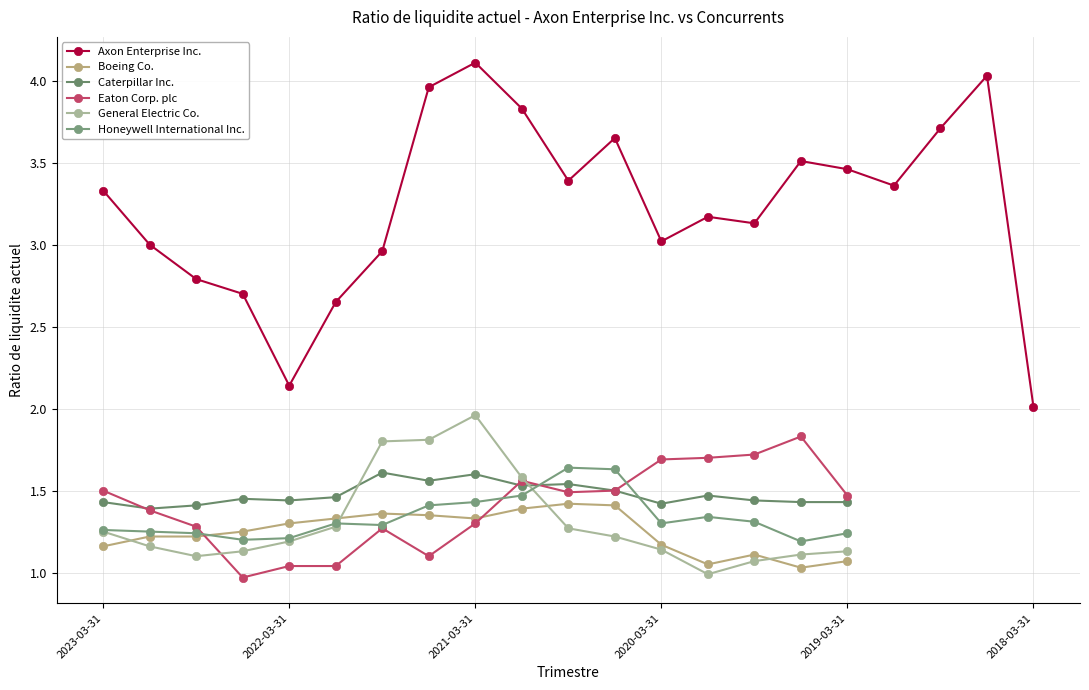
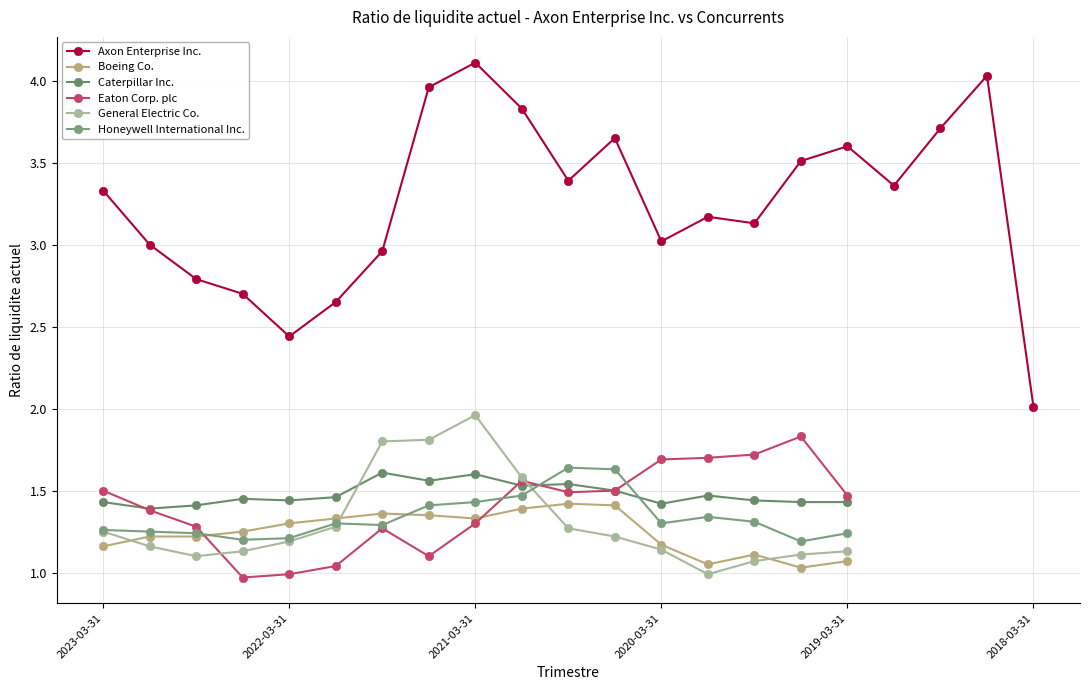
  {
    "Axon Enterprise Inc.": {
      "2023-03-31": 3.33,
-     "2022-03-31": 2.14,
+     "2022-03-31": 2.44,
      "2021-03-31": 4.11,
      "2020-03-31": 3.02,
-     "2019-03-31": 3.46,
+     "2019-03-31": 3.60,
      "2018-03-31": 2.01
    },
    "Eaton Corp. plc": {
      "2023-03-31": 1.50,
-     "2022-03-31": 1.04,
+     "2022-03-31": 0.99,
      "2021-03-31": 1.30,
      "2020-03-31": 1.69,
      "2019-03-31": 1.47
    }
  }
